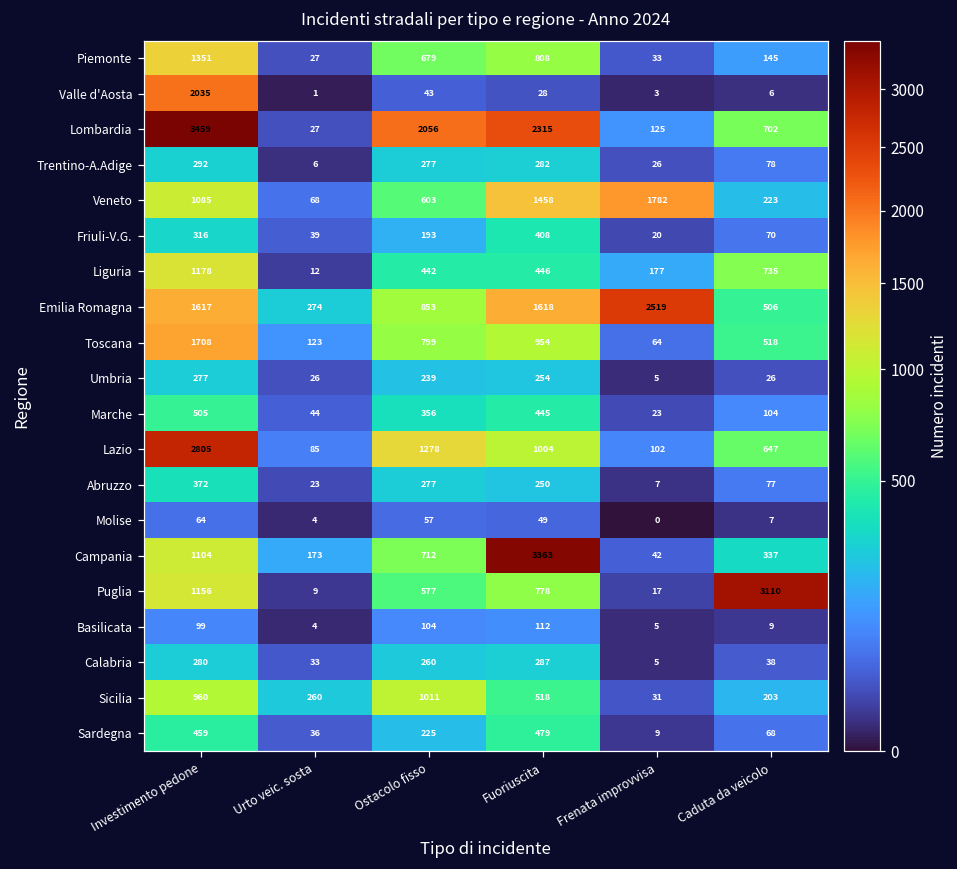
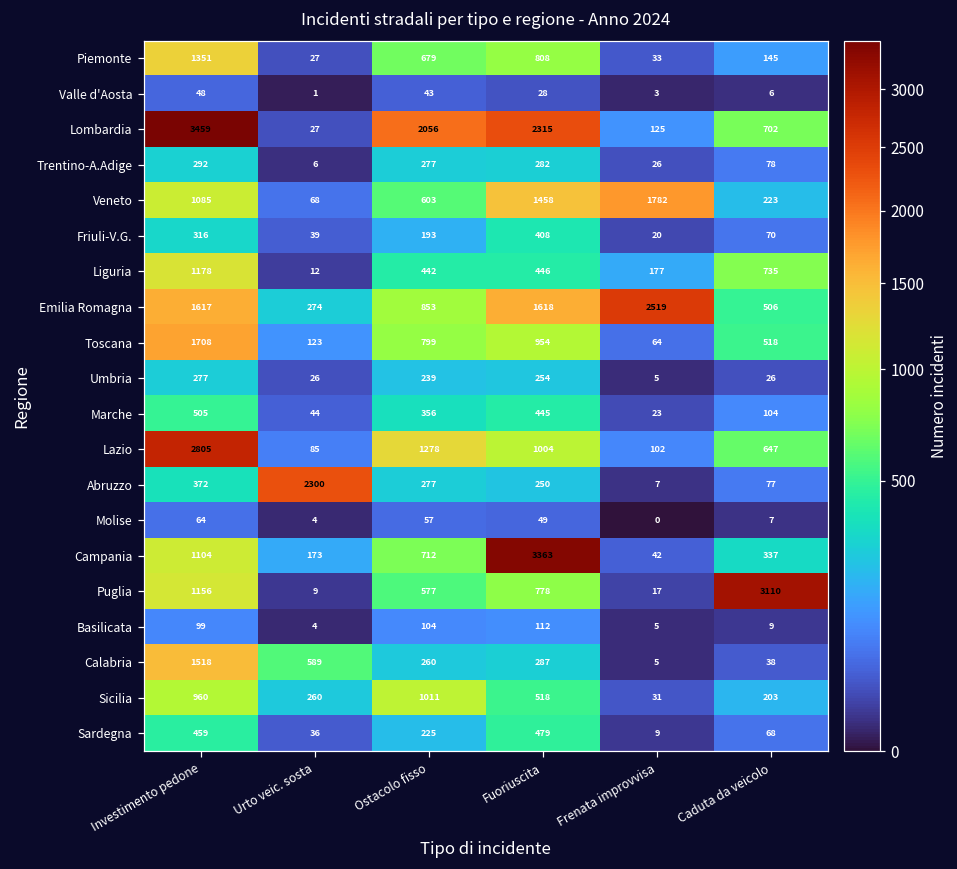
  {
    "Piemonte": {
      "Investimento pedone": 1351,
      "Urto veic. sosta": 27,
      "Ostacolo fisso": 679,
      "Fuoriuscita": 808,
      "Frenata improvvisa": 33,
      "Caduta da veicolo": 145
    },
    "Valle d'Aosta": {
-     "Investimento pedone": 2035,
+     "Investimento pedone": 48,
      "Urto veic. sosta": 1,
      "Ostacolo fisso": 43,
      "Fuoriuscita": 28,
      "Frenata improvvisa": 3,
      "Caduta da veicolo": 6
    },
    "Lombardia": {
      "Investimento pedone": 3459,
      "Urto veic. sosta": 27,
      "Ostacolo fisso": 2056,
      "Fuoriuscita": 2315,
      "Frenata improvvisa": 125,
      "Caduta da veicolo": 702
    },
    "Trentino-A.Adige": {
      "Investimento pedone": 292,
      "Urto veic. sosta": 6,
      "Ostacolo fisso": 277,
      "Fuoriuscita": 282,
      "Frenata improvvisa": 26,
      "Caduta da veicolo": 78
    },
    "Veneto": {
      "Investimento pedone": 1085,
      "Urto veic. sosta": 68,
      "Ostacolo fisso": 603,
      "Fuoriuscita": 1458,
      "Frenata improvvisa": 1782,
      "Caduta da veicolo": 223
    },
    "Friuli-V.G.": {
      "Investimento pedone": 316,
      "Urto veic. sosta": 39,
      "Ostacolo fisso": 193,
      "Fuoriuscita": 408,
      "Frenata improvvisa": 20,
      "Caduta da veicolo": 70
    },
    "Liguria": {
      "Investimento pedone": 1178,
      "Urto veic. sosta": 12,
      "Ostacolo fisso": 442,
      "Fuoriuscita": 446,
      "Frenata improvvisa": 177,
      "Caduta da veicolo": 735
    },
    "Emilia Romagna": {
      "Investimento pedone": 1617,
      "Urto veic. sosta": 274,
      "Ostacolo fisso": 853,
      "Fuoriuscita": 1618,
      "Frenata improvvisa": 2519,
      "Caduta da veicolo": 506
    },
    "Toscana": {
      "Investimento pedone": 1708,
      "Urto veic. sosta": 123,
      "Ostacolo fisso": 799,
      "Fuoriuscita": 954,
      "Frenata improvvisa": 64,
      "Caduta da veicolo": 518
    },
    "Umbria": {
      "Investimento pedone": 277,
      "Urto veic. sosta": 26,
      "Ostacolo fisso": 239,
      "Fuoriuscita": 254,
      "Frenata improvvisa": 5,
      "Caduta da veicolo": 26
    },
    "Marche": {
      "Investimento pedone": 505,
      "Urto veic. sosta": 44,
      "Ostacolo fisso": 356,
      "Fuoriuscita": 445,
      "Frenata improvvisa": 23,
      "Caduta da veicolo": 104
    },
    "Lazio": {
      "Investimento pedone": 2805,
      "Urto veic. sosta": 85,
      "Ostacolo fisso": 1278,
      "Fuoriuscita": 1004,
      "Frenata improvvisa": 102,
      "Caduta da veicolo": 647
    },
    "Abruzzo": {
      "Investimento pedone": 372,
-     "Urto veic. sosta": 23,
+     "Urto veic. sosta": 2300,
      "Ostacolo fisso": 277,
      "Fuoriuscita": 250,
      "Frenata improvvisa": 7,
      "Caduta da veicolo": 77
    },
    "Molise": {
      "Investimento pedone": 64,
      "Urto veic. sosta": 4,
      "Ostacolo fisso": 57,
      "Fuoriuscita": 49,
      "Frenata improvvisa": 0,
      "Caduta da veicolo": 7
    },
    "Campania": {
      "Investimento pedone": 1104,
      "Urto veic. sosta": 173,
      "Ostacolo fisso": 712,
      "Fuoriuscita": 3363,
      "Frenata improvvisa": 42,
      "Caduta da veicolo": 337
    },
    "Puglia": {
      "Investimento pedone": 1156,
      "Urto veic. sosta": 9,
      "Ostacolo fisso": 577,
      "Fuoriuscita": 778,
      "Frenata improvvisa": 17,
      "Caduta da veicolo": 3110
    },
    "Basilicata": {
      "Investimento pedone": 99,
      "Urto veic. sosta": 4,
      "Ostacolo fisso": 104,
      "Fuoriuscita": 112,
      "Frenata improvvisa": 5,
      "Caduta da veicolo": 9
    },
    "Calabria": {
-     "Investimento pedone": 280,
-     "Urto veic. sosta": 33,
+     "Investimento pedone": 1518,
+     "Urto veic. sosta": 589,
      "Ostacolo fisso": 260,
      "Fuoriuscita": 287,
      "Frenata improvvisa": 5,
      "Caduta da veicolo": 38
    },
    "Sicilia": {
      "Investimento pedone": 960,
      "Urto veic. sosta": 260,
      "Ostacolo fisso": 1011,
      "Fuoriuscita": 518,
      "Frenata improvvisa": 31,
      "Caduta da veicolo": 203
    },
    "Sardegna": {
      "Investimento pedone": 459,
      "Urto veic. sosta": 36,
      "Ostacolo fisso": 225,
      "Fuoriuscita": 479,
      "Frenata improvvisa": 9,
      "Caduta da veicolo": 68
    }
  }
